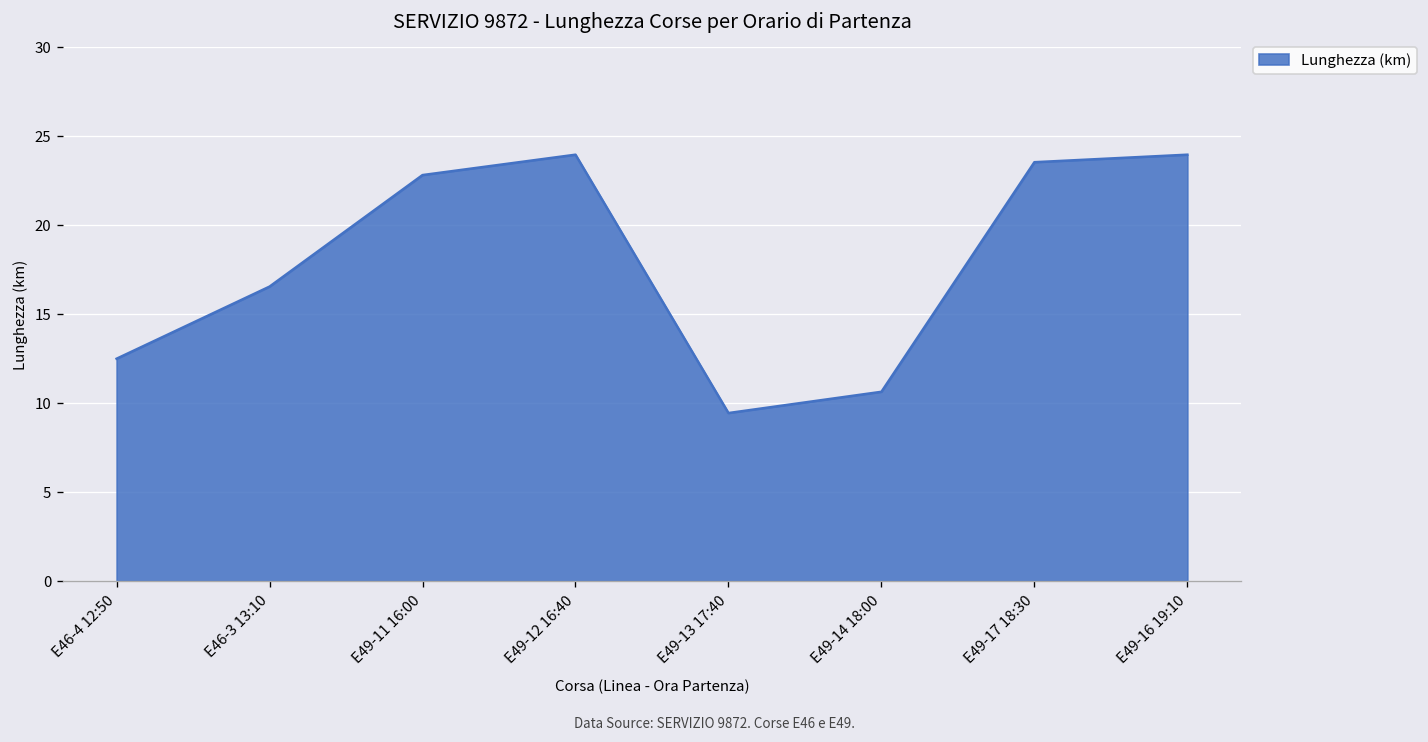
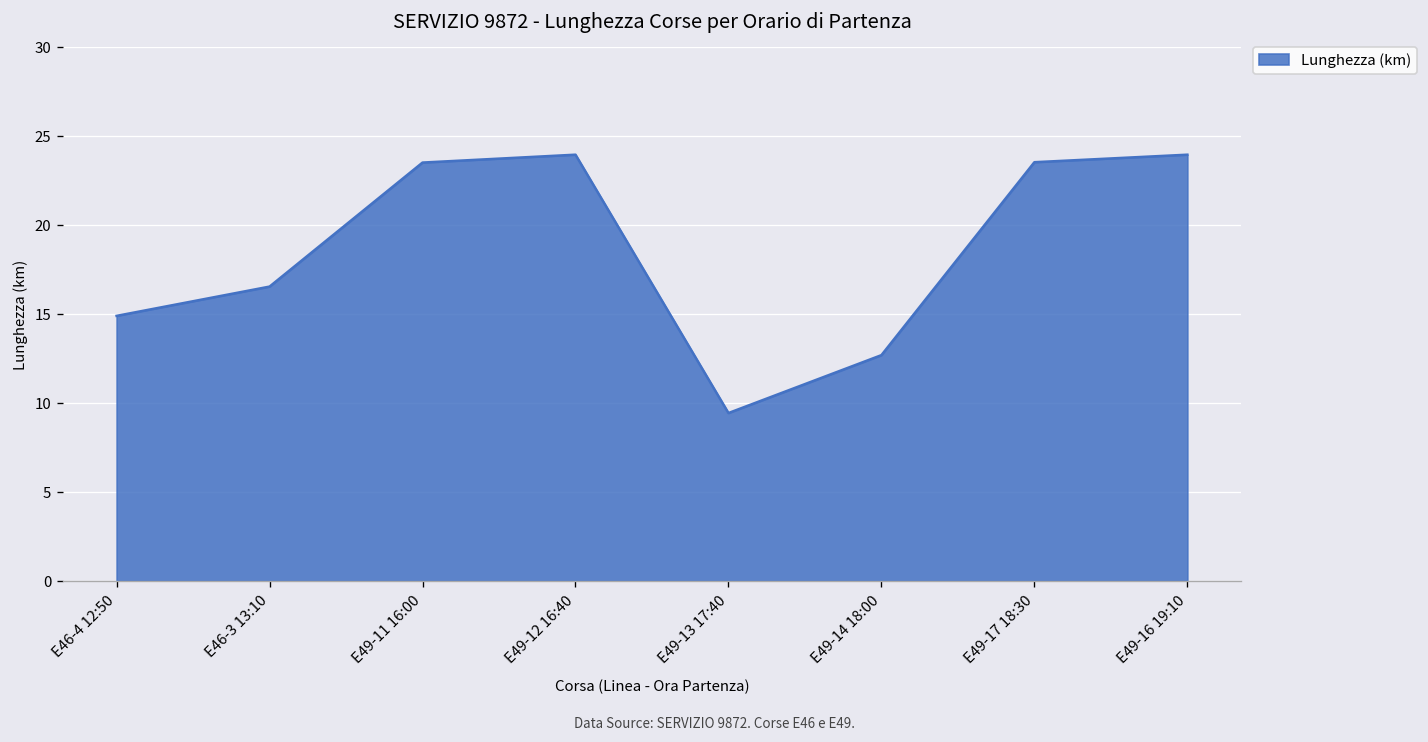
  {
-   "E46-4 12:50": 12.5,
+   "E46-4 12:50": 14.9,
    "E46-3 13:10": 16.5,
-   "E49-11 16:00": 22.8,
+   "E49-11 16:00": 23.5,
    "E49-12 16:40": 23.9,
    "E49-13 17:40": 9.4,
-   "E49-14 18:00": 10.6,
+   "E49-14 18:00": 12.7,
    "E49-17 18:30": 23.5,
    "E49-16 19:10": 23.9
  }
